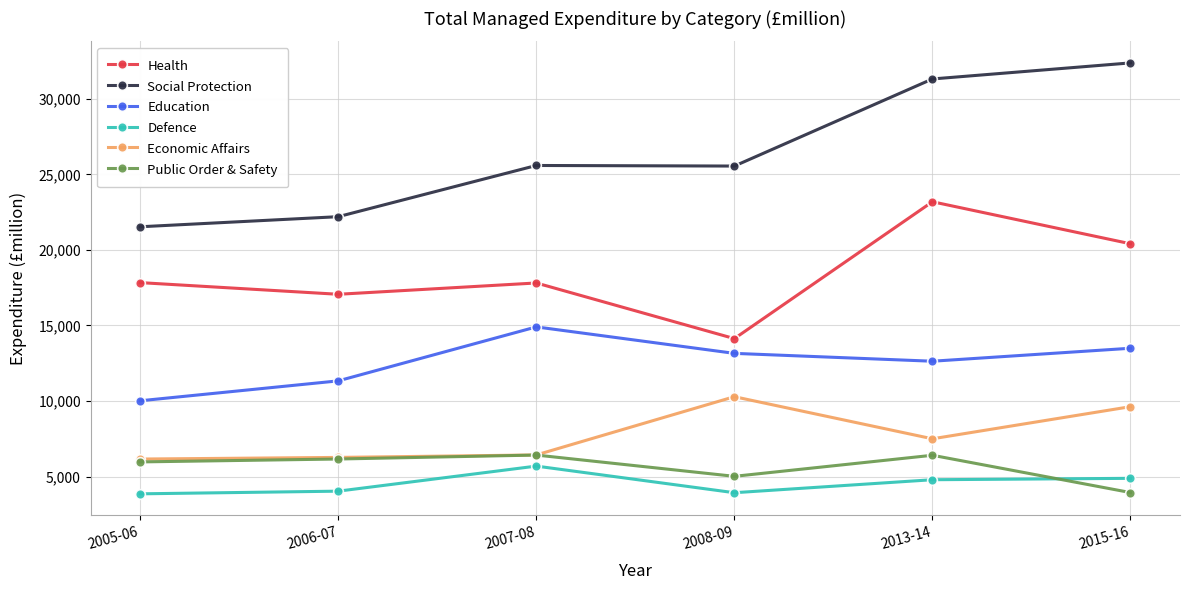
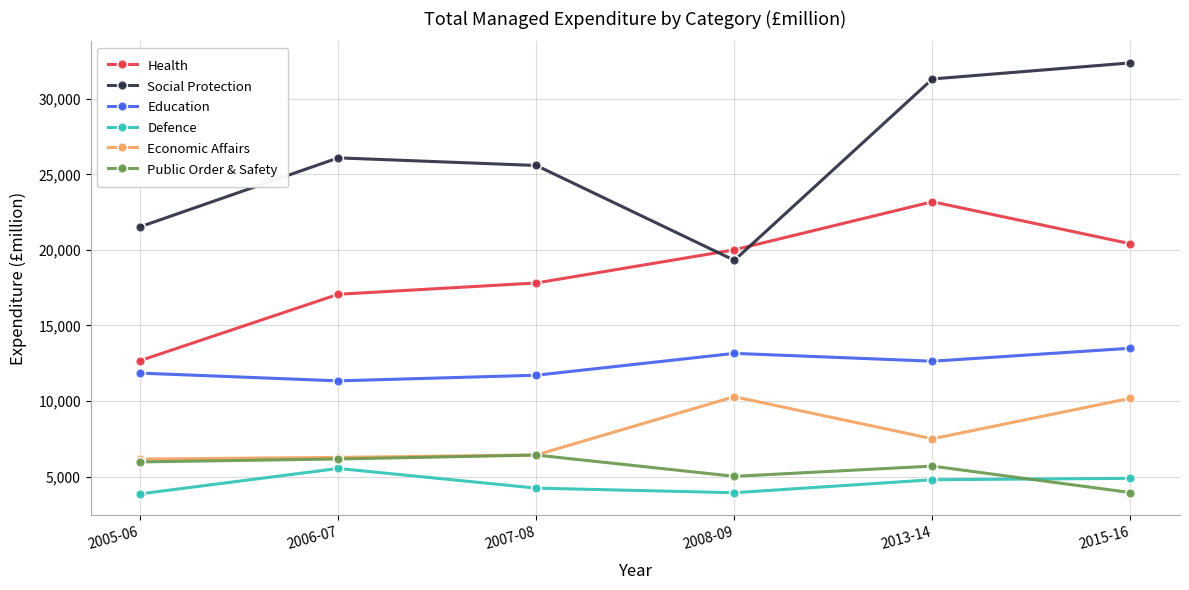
  {
    "Health": {
-     "2005-06": "17,800",
+     "2005-06": "12,700",
      "2006-07": "17,100",
      "2007-08": "17,800",
-     "2008-09": "14,100",
+     "2008-09": "20,000",
      "2013-14": "23,200",
      "2015-16": "20,400"
    },
    "Social Protection": {
      "2005-06": "21,500",
-     "2006-07": "22,200",
+     "2006-07": "26,100",
      "2007-08": "25,600",
-     "2008-09": "25,600",
+     "2008-09": "19,300",
      "2013-14": "31,300",
      "2015-16": "32,400"
    },
    "Education": {
-     "2005-06": "10,000",
+     "2005-06": "11,800",
      "2006-07": "11,300",
-     "2007-08": "14,900",
+     "2007-08": "11,700",
      "2008-09": "13,200",
      "2013-14": "12,600",
      "2015-16": "13,500"
    },
    "Defence": {
      "2005-06": "3,900",
-     "2006-07": "4,000",
-     "2007-08": "5,700",
+     "2006-07": "5,500",
+     "2007-08": "4,200",
      "2008-09": "3,900",
      "2013-14": "4,800",
      "2015-16": "4,900"
    },
    "Economic Affairs": {
      "2005-06": "6,200",
      "2008-09": "10,300",
      "2013-14": "7,500",
-     "2015-16": "9,600"
+     "2015-16": "10,200"
    },
    "Public Order & Safety": {
      "2005-06": "6,000",
      "2008-09": "5,000",
-     "2013-14": "6,400",
+     "2013-14": "5,700",
      "2015-16": "3,900"
    }
  }
